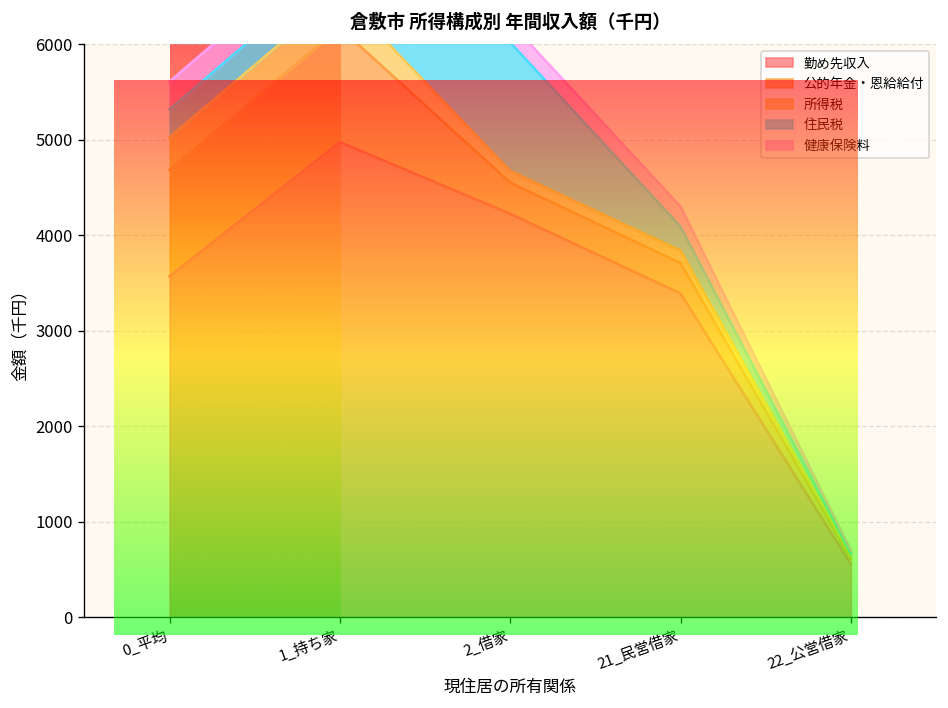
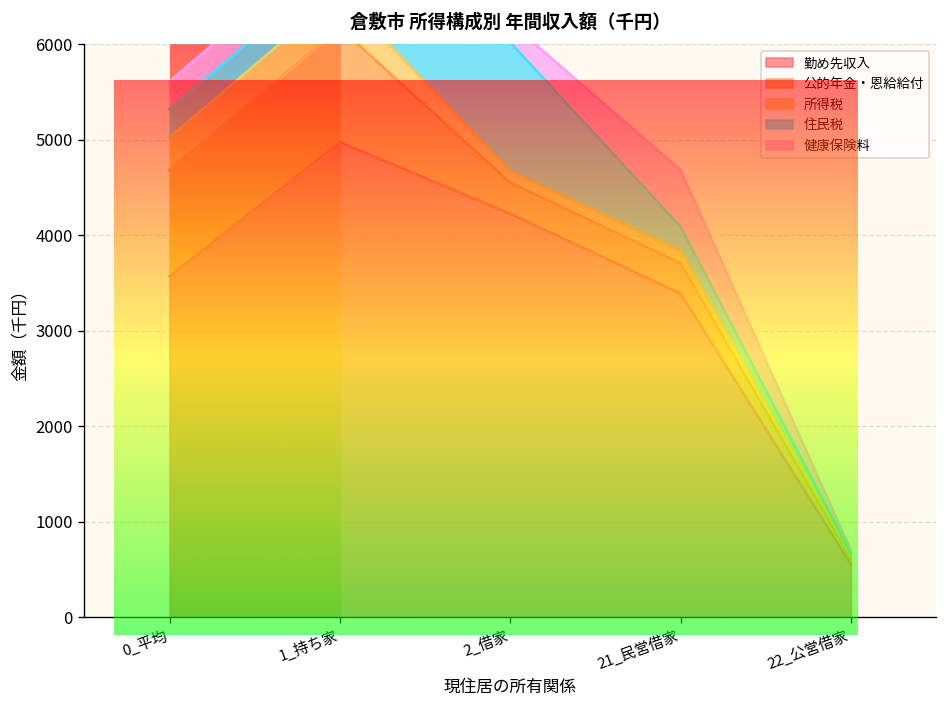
  {
    "勤め先収入": {
      "0_平均": 3600,
      "1_持ち家": 5000,
      "2_借家": 4200,
      "21_民営借家": 3400,
      "22_公営借家": 600
    },
    "住民税": {
      "0_平均": 300,
      "2_借家": 1300,
      "21_民営借家": 300
    },
    "健康保険料": {
      "0_平均": 300,
-     "21_民営借家": 200
+     "21_民営借家": 600
    }
  }
